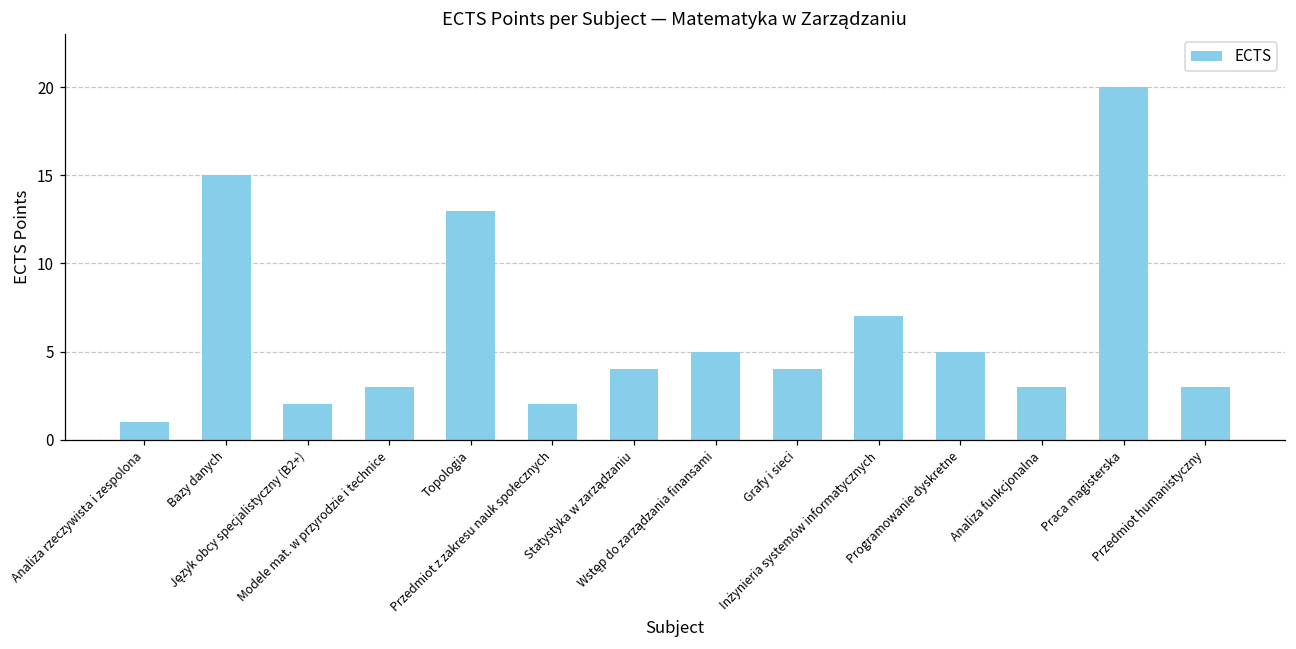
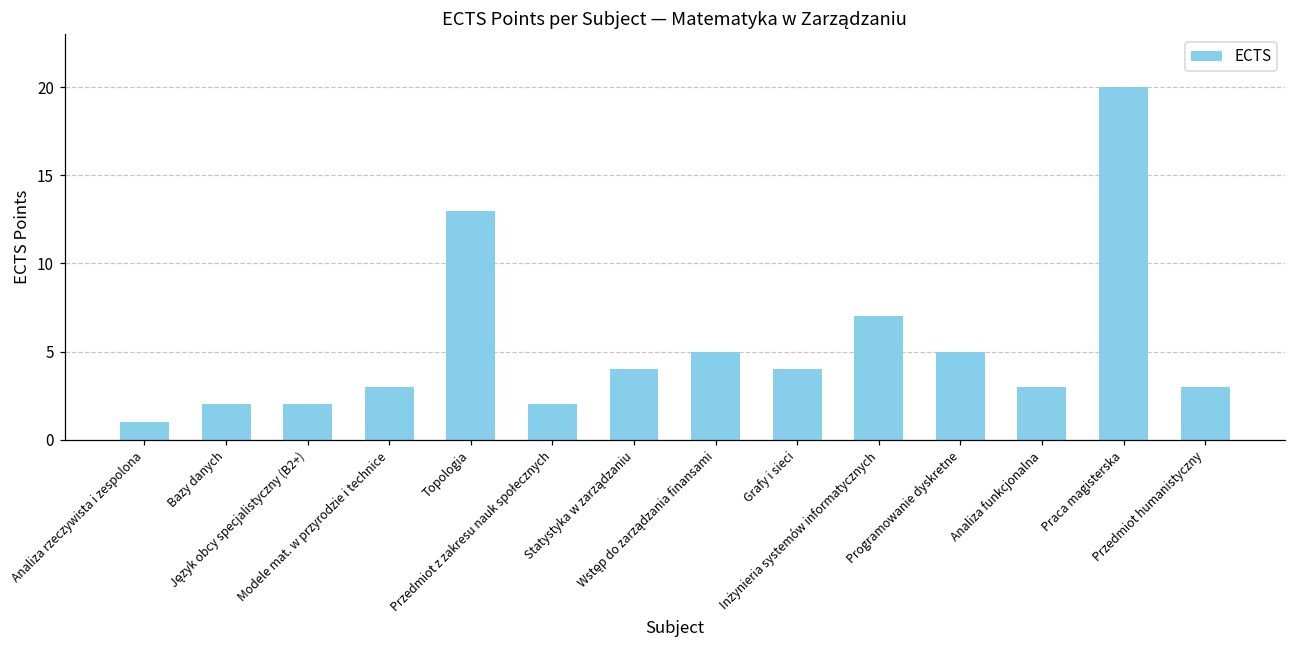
  {
    "Analiza rzeczywista i zespolona": 1,
-   "Bazy danych": 15,
+   "Bazy danych": 2,
    "Język obcy specjalistyczny (B2+)": 2,
    "Modele mat. w przyrodzie i technice": 3,
    "Topologia": 13,
    "Przedmiot z zakresu nauk społecznych": 2,
    "Statystyka w zarządzaniu": 4,
    "Wstęp do zarządzania finansami": 5,
    "Grafy i sieci": 4,
    "Inżynieria systemów informatycznych": 7,
    "Programowanie dyskretne": 5,
    "Analiza funkcjonalna": 3,
    "Praca magisterska": 20,
    "Przedmiot humanistyczny": 3
  }
